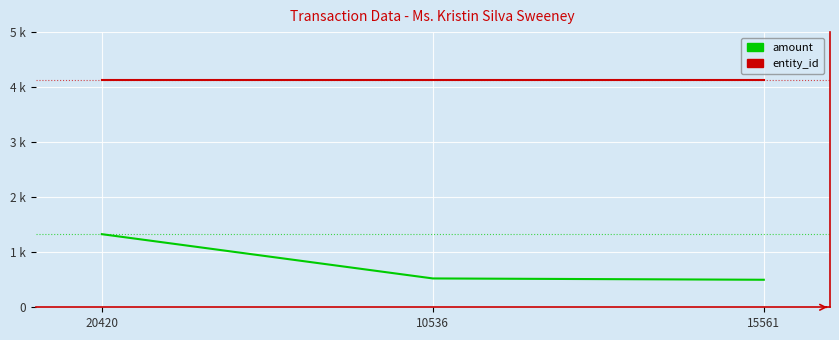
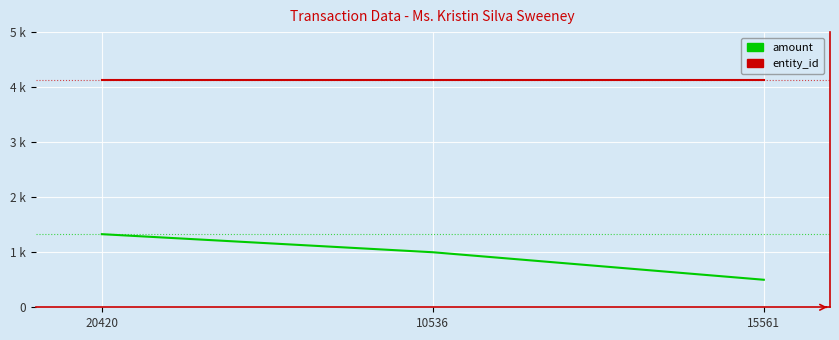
  {
    "amount": {
      "20420": 1300,
-     "10536": 500,
+     "10536": 1000,
      "15561": 500
    },
    "entity_id": {
      "20420": 4100,
      "10536": 4100,
      "15561": 4100
    }
  }
